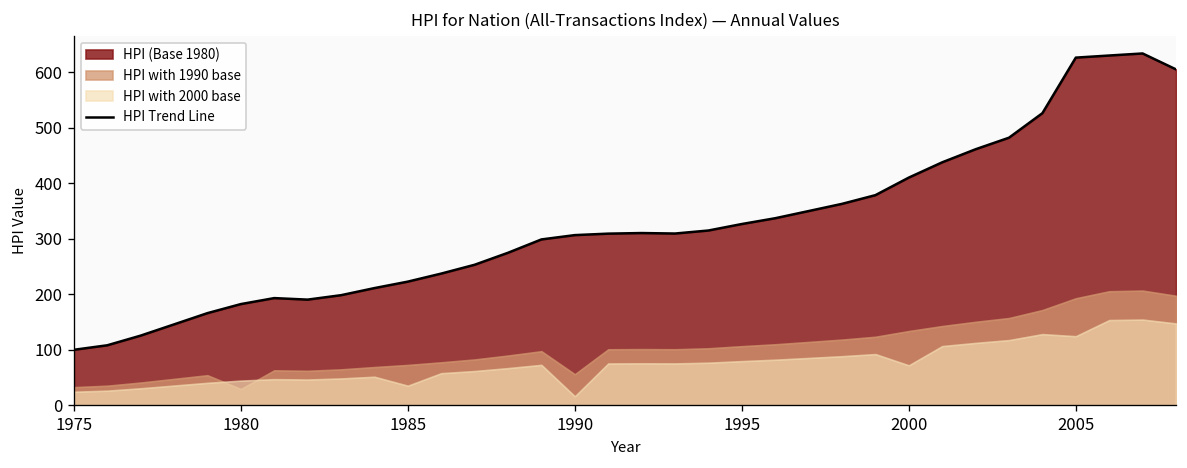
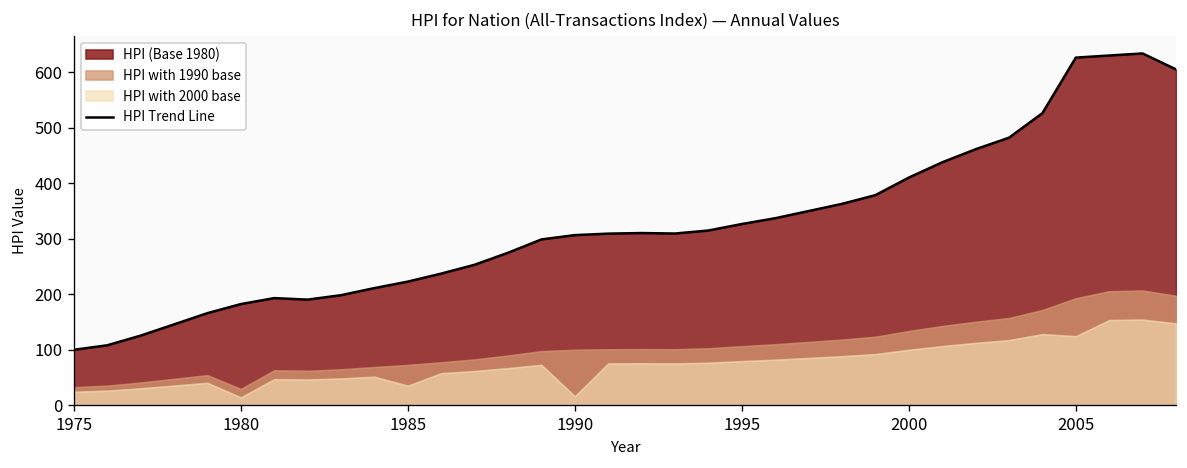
  {
    "HPI (Base 1980)": {
      "1975": 100,
      "1980": 180,
      "1985": 220,
      "1990": 310,
      "1995": 330,
      "2000": 410,
      "2005": 630
    },
    "HPI with 1990 base": {
      "1975": 30,
      "1980": 30,
      "1985": 70,
-     "1990": 60,
+     "1990": 100,
      "1995": 110,
      "2000": 130,
      "2005": 190
    },
    "HPI with 2000 base": {
      "1975": 20,
-     "1980": 40,
+     "1980": 10,
      "1985": 40,
      "1990": 20,
      "1995": 80,
-     "2000": 70,
+     "2000": 100,
      "2005": 120
    }
  }
